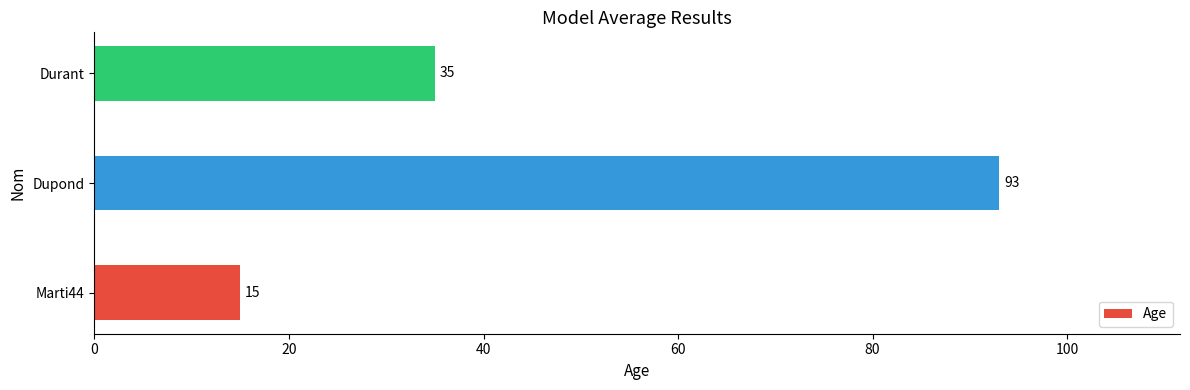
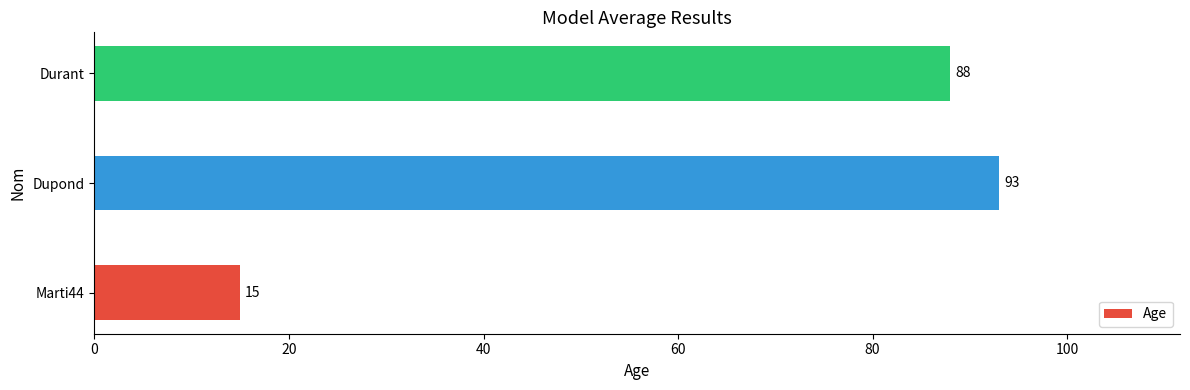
  {
-   "Durant": 35,
+   "Durant": 88,
    "Dupond": 93,
    "Marti44": 15
  }
